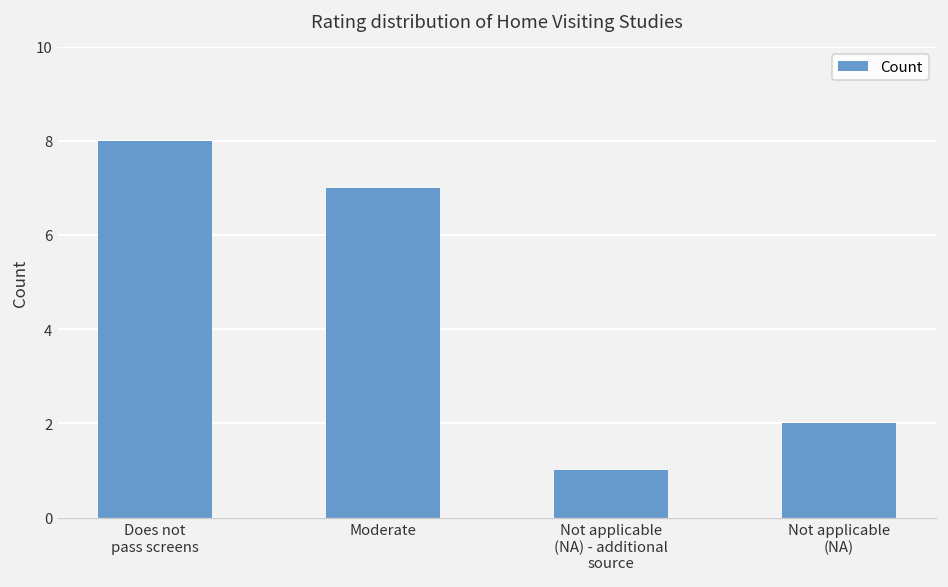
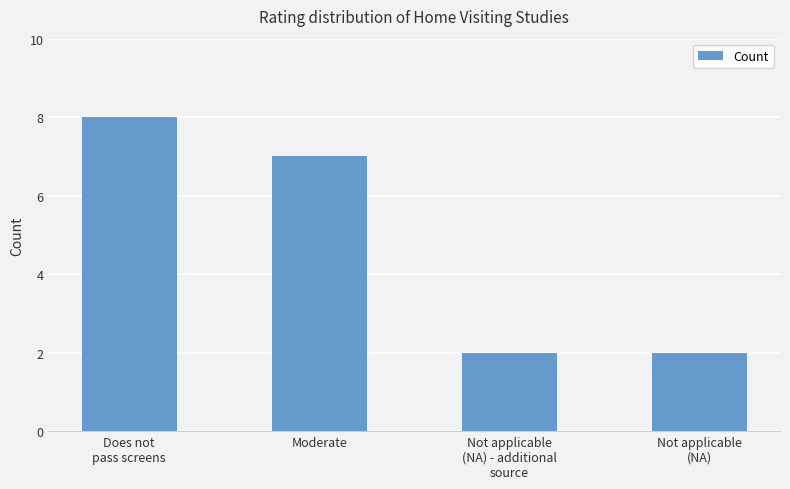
  {
    "Does not pass screens": 8,
    "Moderate": 7,
-   "Not applicable (NA) - additional source": 1,
+   "Not applicable (NA) - additional source": 2,
    "Not applicable (NA)": 2
  }
